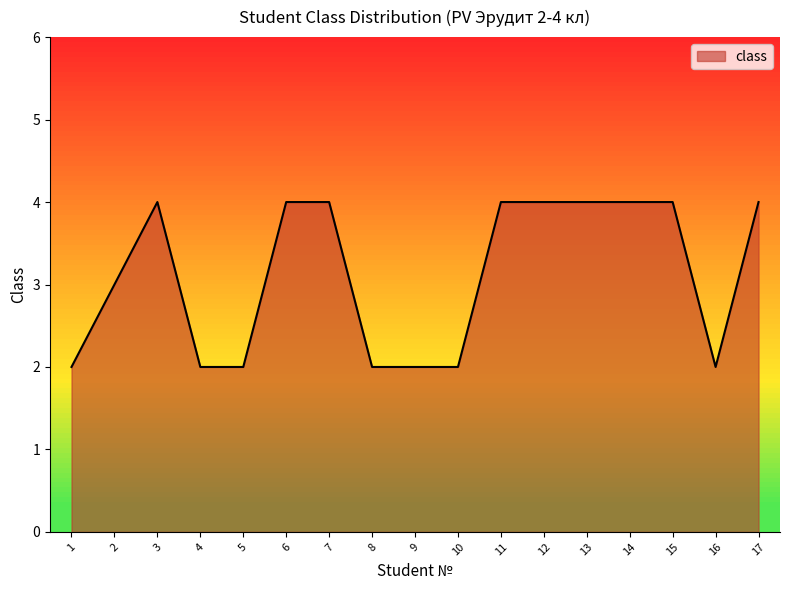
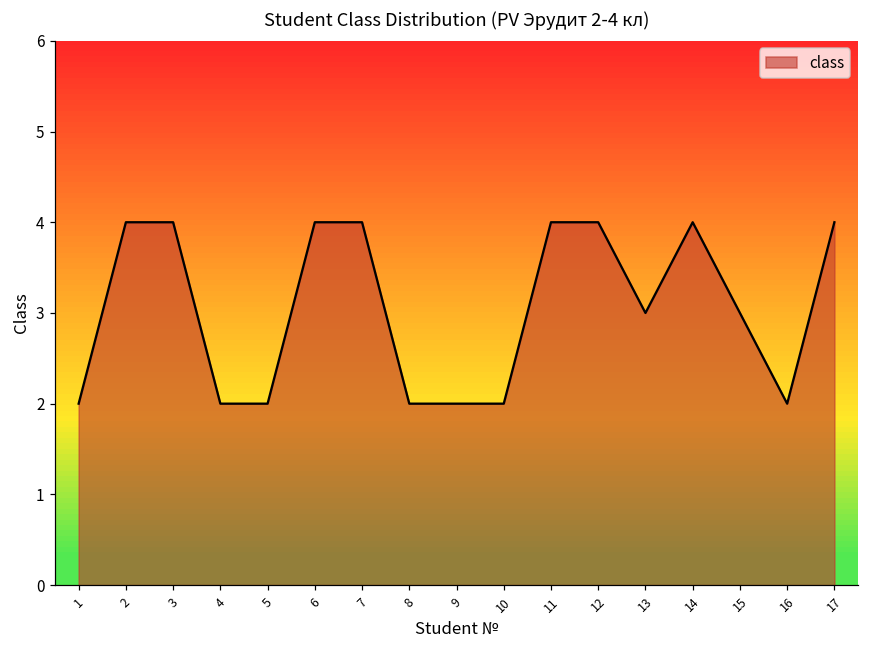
  {
    "1": 2,
-   "2": 3,
+   "2": 4,
    "3": 4,
    "4": 2,
    "5": 2,
    "6": 4,
    "7": 4,
    "8": 2,
    "9": 2,
    "10": 2,
    "11": 4,
    "12": 4,
-   "13": 4,
+   "13": 3,
    "14": 4,
-   "15": 4,
+   "15": 3,
    "16": 2,
    "17": 4
  }
